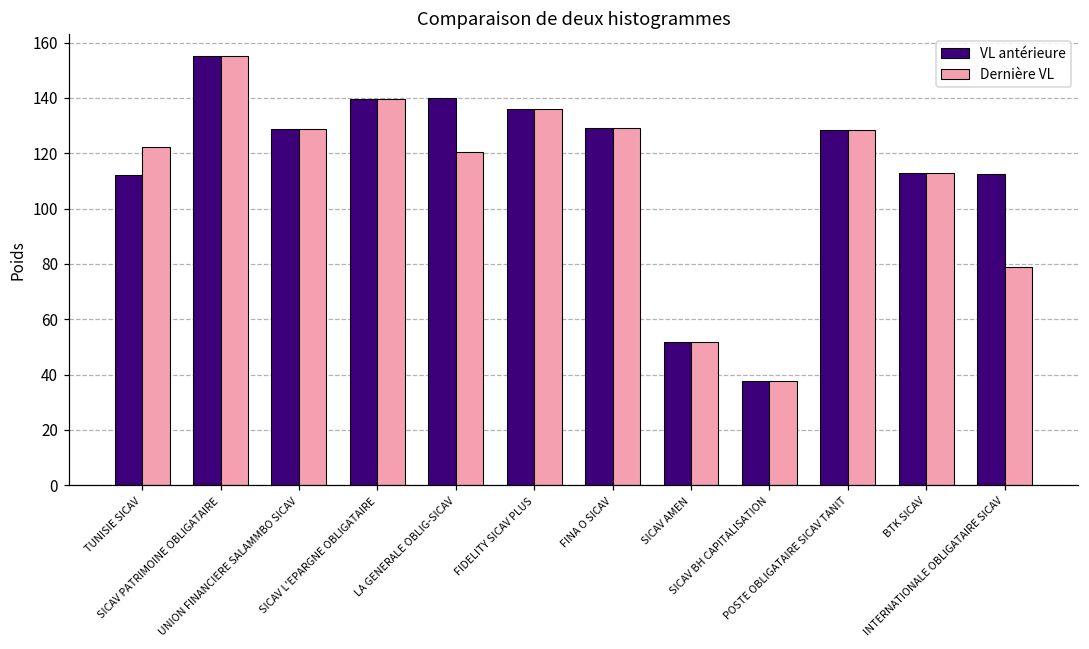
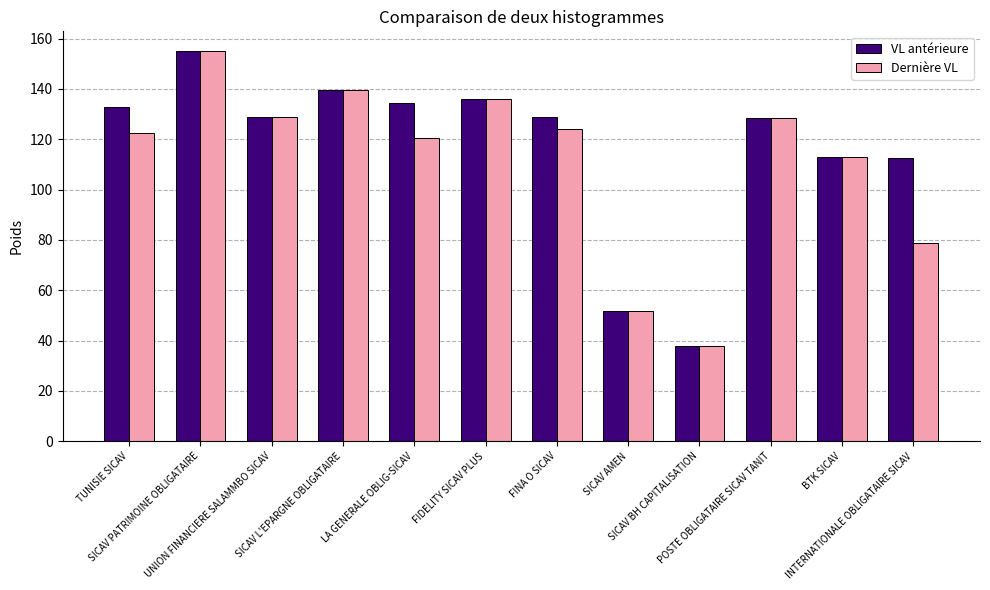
  {
    "VL antérieure": {
-     "TUNISIE SICAV": 112,
+     "TUNISIE SICAV": 133,
      "SICAV PATRIMOINE OBLIGATAIRE": 155,
      "UNION FINANCIERE SALAMMBO SICAV": 129,
      "SICAV L'EPARGNE OBLIGATAIRE": 140,
-     "LA GENERALE OBLIG-SICAV": 140,
+     "LA GENERALE OBLIG-SICAV": 134,
      "FIDELITY SICAV PLUS": 136,
      "FINA O SICAV": 129,
      "SICAV AMEN": 52,
      "SICAV BH CAPITALISATION": 38,
      "POSTE OBLIGATAIRE SICAV TANIT": 128,
      "BTK SICAV": 113,
      "INTERNATIONALE OBLIGATAIRE SICAV": 112
    },
    "Dernière VL": {
      "TUNISIE SICAV": 122,
      "SICAV PATRIMOINE OBLIGATAIRE": 155,
      "UNION FINANCIERE SALAMMBO SICAV": 129,
      "SICAV L'EPARGNE OBLIGATAIRE": 140,
      "LA GENERALE OBLIG-SICAV": 120,
      "FIDELITY SICAV PLUS": 136,
-     "FINA O SICAV": 129,
+     "FINA O SICAV": 124,
      "SICAV AMEN": 52,
      "SICAV BH CAPITALISATION": 38,
      "POSTE OBLIGATAIRE SICAV TANIT": 128,
      "BTK SICAV": 113,
      "INTERNATIONALE OBLIGATAIRE SICAV": 79
    }
  }
